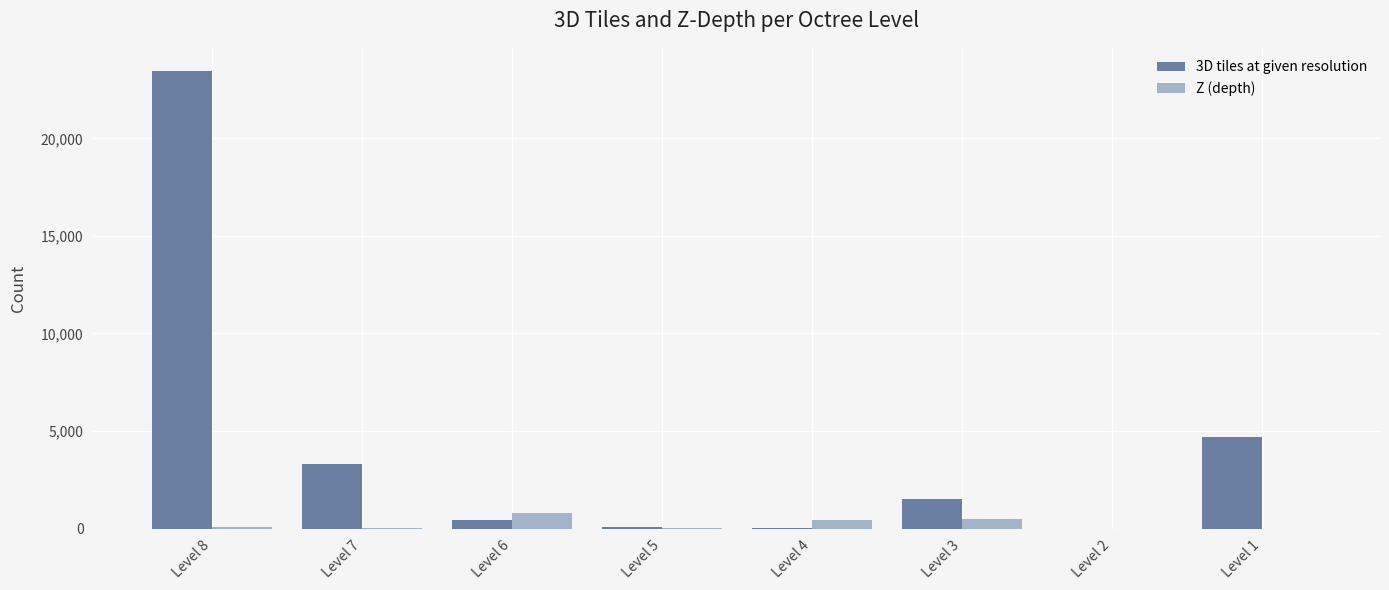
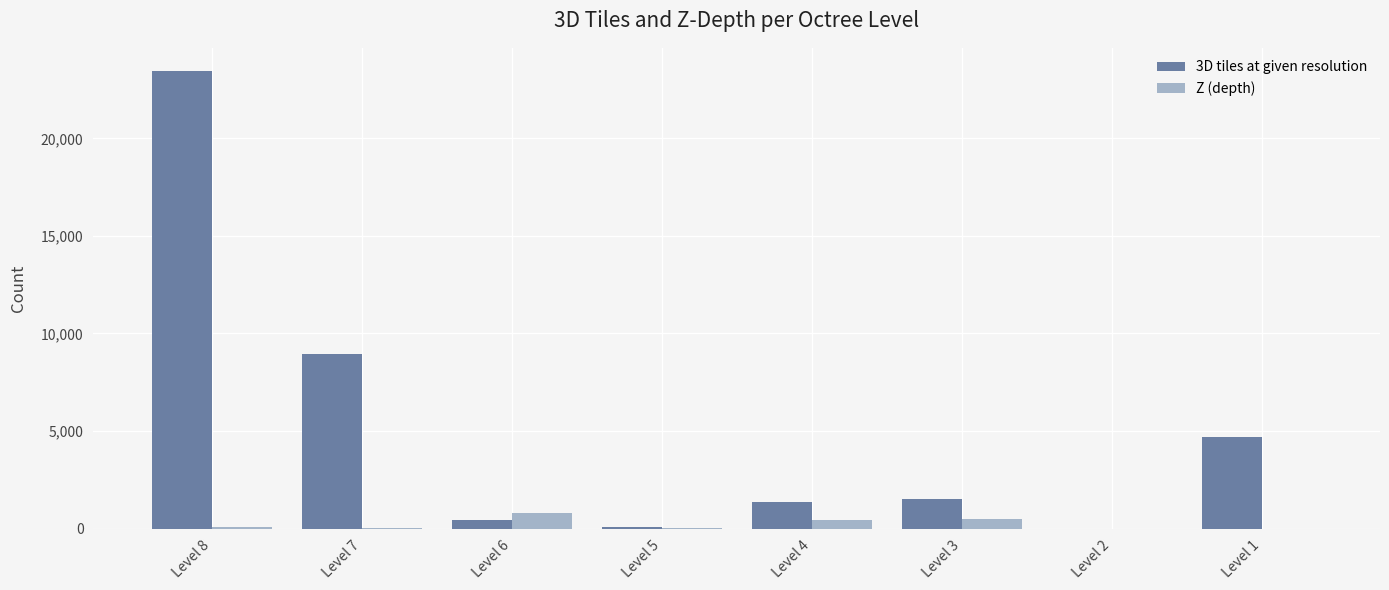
  {
    "3D tiles at given resolution": {
      "Level 8": "23,500",
-     "Level 7": "3,300",
+     "Level 7": "8,900",
      "Level 6": "400",
-     "Level 4": "0",
+     "Level 4": "1,400",
      "Level 3": "1,500",
      "Level 1": "4,700"
    },
    "Z (depth)": {
      "Level 6": "800",
      "Level 4": "500",
      "Level 3": "500"
    }
  }
